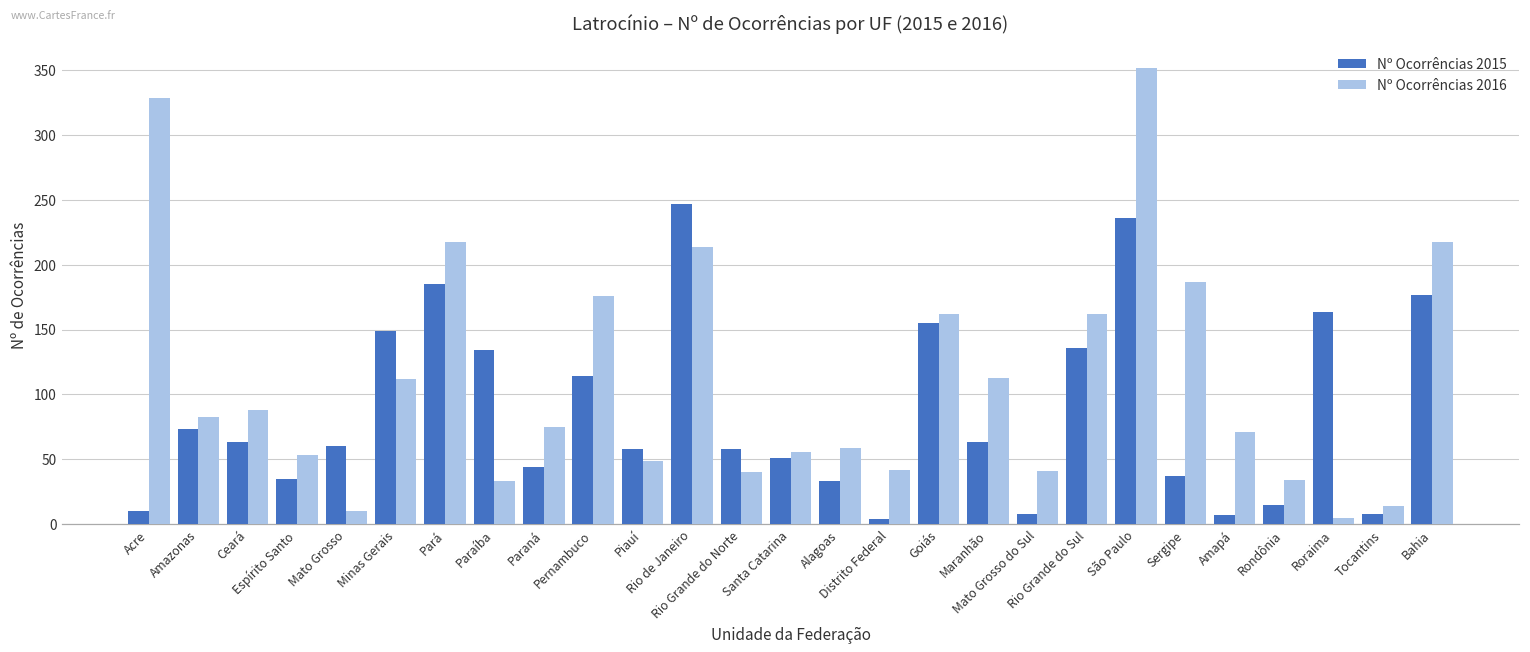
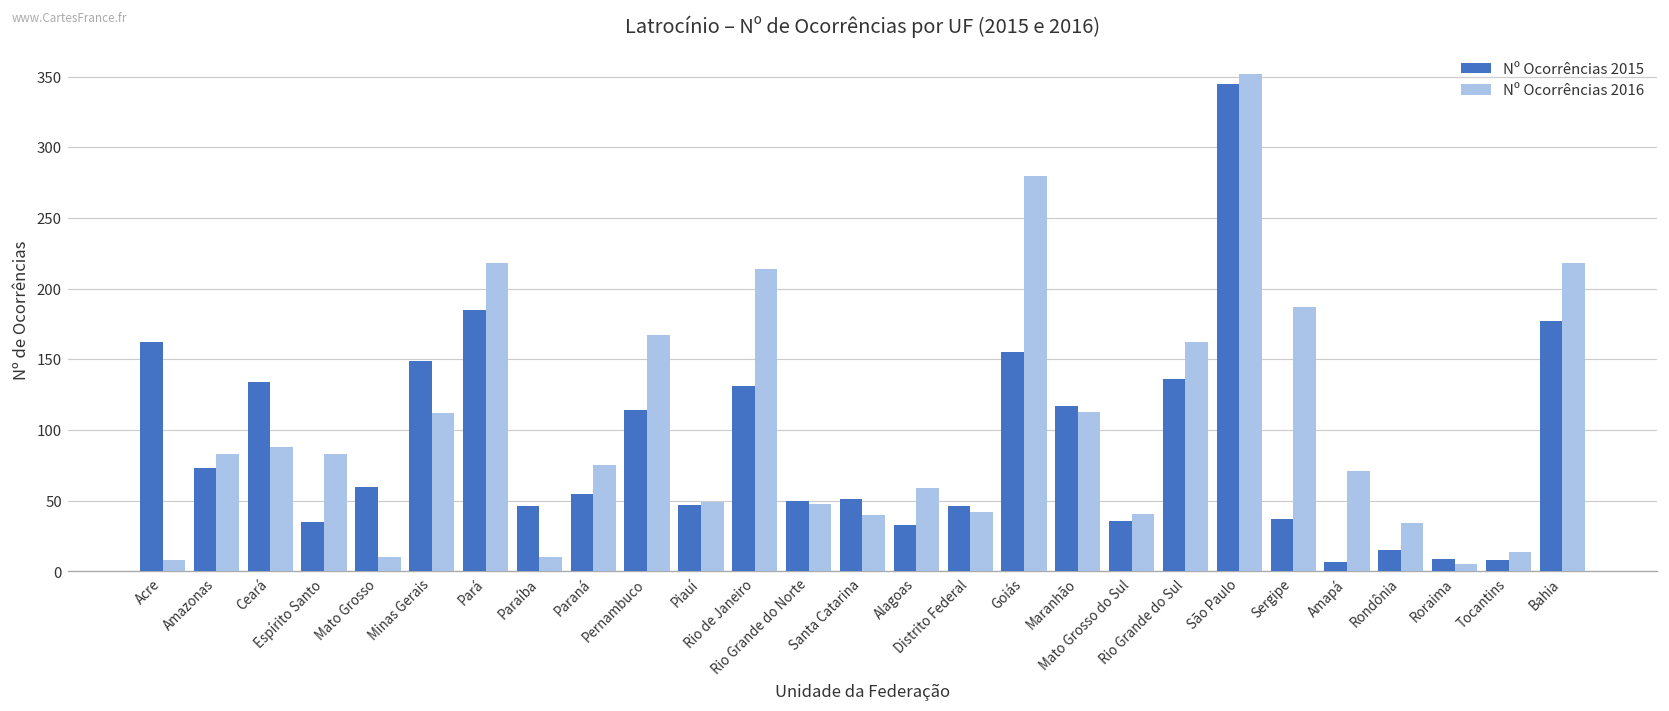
  {
    "Nº Ocorrências 2015": {
-     "Acre": 10,
+     "Acre": 162,
      "Amazonas": 73,
-     "Ceará": 63,
+     "Ceará": 134,
      "Espírito Santo": 35,
      "Mato Grosso": 60,
      "Minas Gerais": 149,
      "Pará": 185,
-     "Paraíba": 134,
-     "Paraná": 44,
+     "Paraíba": 46,
+     "Paraná": 55,
      "Pernambuco": 114,
-     "Piauí": 58,
-     "Rio de Janeiro": 247,
-     "Rio Grande do Norte": 58,
+     "Piauí": 47,
+     "Rio de Janeiro": 131,
+     "Rio Grande do Norte": 50,
      "Santa Catarina": 51,
      "Alagoas": 33,
-     "Distrito Federal": 4,
+     "Distrito Federal": 46,
      "Goiás": 155,
-     "Maranhão": 63,
-     "Mato Grosso do Sul": 8,
+     "Maranhão": 117,
+     "Mato Grosso do Sul": 36,
      "Rio Grande do Sul": 136,
-     "São Paulo": 236,
+     "São Paulo": 345,
      "Sergipe": 37,
      "Amapá": 7,
      "Rondônia": 15,
-     "Roraima": 164,
+     "Roraima": 9,
      "Tocantins": 8,
      "Bahia": 177
    },
    "Nº Ocorrências 2016": {
-     "Acre": 329,
+     "Acre": 8,
      "Amazonas": 83,
      "Ceará": 88,
-     "Espírito Santo": 53,
+     "Espírito Santo": 83,
      "Mato Grosso": 10,
      "Minas Gerais": 112,
      "Pará": 218,
-     "Paraíba": 33,
+     "Paraíba": 10,
      "Paraná": 75,
-     "Pernambuco": 176,
+     "Pernambuco": 167,
      "Piauí": 49,
      "Rio de Janeiro": 214,
-     "Rio Grande do Norte": 40,
-     "Santa Catarina": 56,
+     "Rio Grande do Norte": 48,
+     "Santa Catarina": 40,
      "Alagoas": 59,
      "Distrito Federal": 42,
-     "Goiás": 162,
+     "Goiás": 280,
      "Maranhão": 113,
      "Mato Grosso do Sul": 41,
      "Rio Grande do Sul": 162,
      "São Paulo": 352,
      "Sergipe": 187,
      "Amapá": 71,
      "Rondônia": 34,
      "Roraima": 5,
      "Tocantins": 14,
      "Bahia": 218
    }
  }
